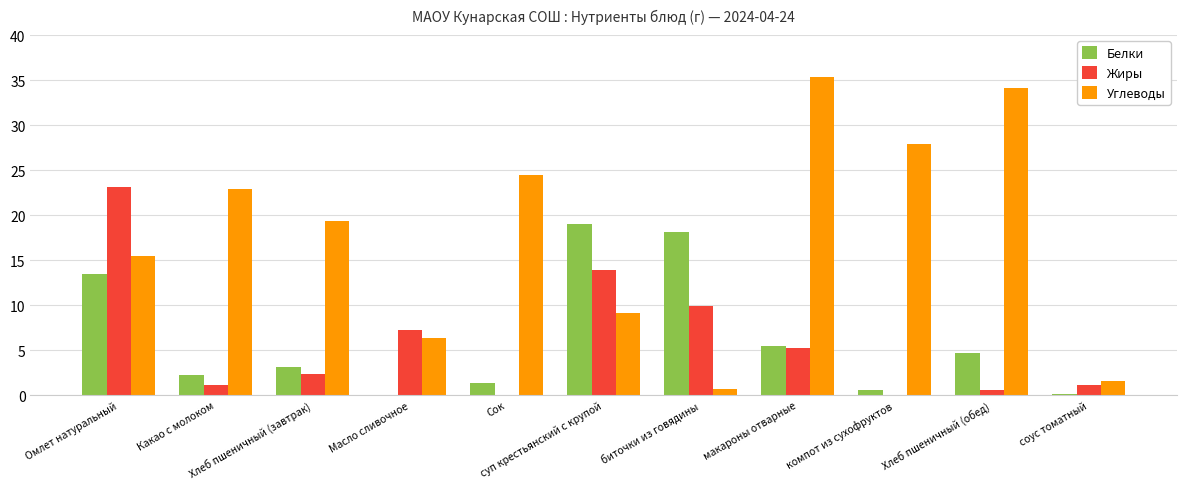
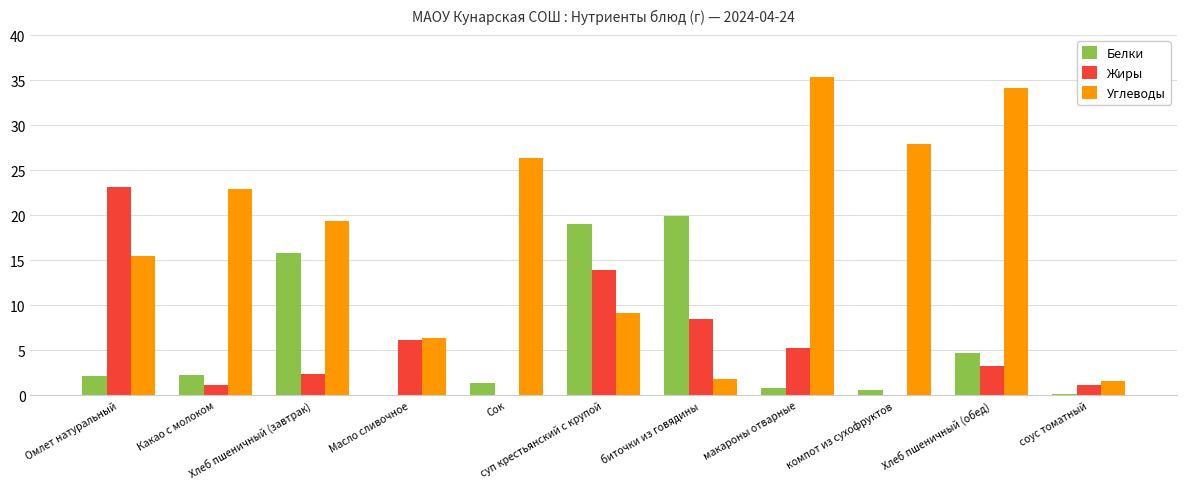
  {
    "Белки": {
-     "Омлет натуральный": 13,
+     "Омлет натуральный": 2,
      "Какао с молоком": 2,
-     "Хлеб пшеничный (завтрак)": 3,
+     "Хлеб пшеничный (завтрак)": 16,
      "Сок": 1,
      "суп крестьянский с крупой": 19,
-     "биточки из говядины": 18,
-     "макароны отварные": 6,
+     "биточки из говядины": 20,
+     "макароны отварные": 1,
      "компот из сухофруктов": 1,
      "Хлеб пшеничный (обед)": 5
    },
    "Жиры": {
      "Омлет натуральный": 23,
      "Какао с молоком": 1,
      "Хлеб пшеничный (завтрак)": 2,
-     "Масло сливочное": 7,
+     "Масло сливочное": 6,
      "суп крестьянский с крупой": 14,
-     "биточки из говядины": 10,
+     "биточки из говядины": 9,
      "макароны отварные": 5,
      "компот из сухофруктов": 0,
-     "Хлеб пшеничный (обед)": 1,
+     "Хлеб пшеничный (обед)": 3,
      "соус томатный": 1
    },
    "Углеводы": {
      "Омлет натуральный": 16,
      "Какао с молоком": 23,
      "Хлеб пшеничный (завтрак)": 19,
      "Масло сливочное": 6,
-     "Сок": 25,
+     "Сок": 26,
      "суп крестьянский с крупой": 9,
-     "биточки из говядины": 1,
+     "биточки из говядины": 2,
      "макароны отварные": 35,
      "компот из сухофруктов": 28,
      "Хлеб пшеничный (обед)": 34,
      "соус томатный": 2
    }
  }
